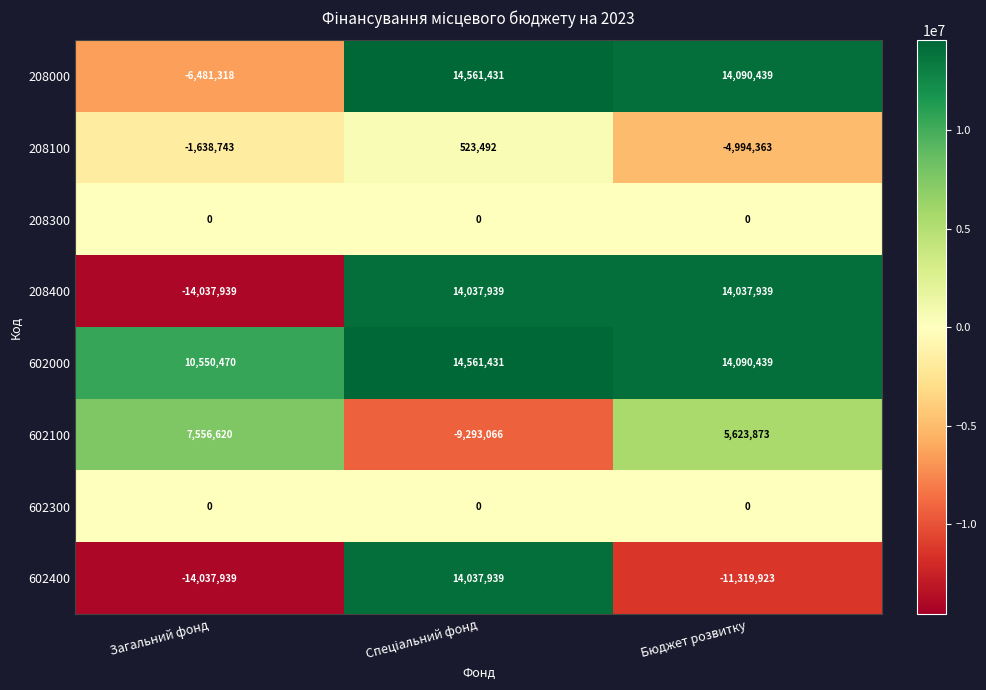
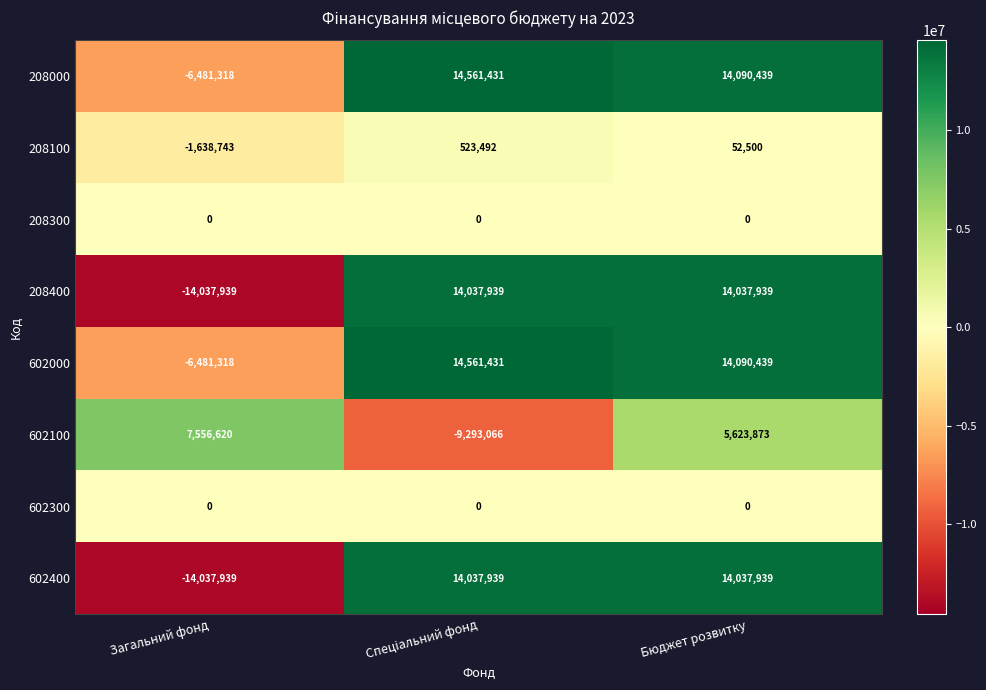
  {
    "208000": {
      "Загальний фонд": "-6,481,318",
      "Спеціальний фонд": "14,561,431",
      "Бюджет розвитку": "14,090,439"
    },
    "208100": {
      "Загальний фонд": "-1,638,743",
      "Спеціальний фонд": "523,492",
-     "Бюджет розвитку": "-4,994,363"
+     "Бюджет розвитку": "52,500"
    },
    "208300": {
      "Загальний фонд": "0",
      "Спеціальний фонд": "0",
      "Бюджет розвитку": "0"
    },
    "208400": {
      "Загальний фонд": "-14,037,939",
      "Спеціальний фонд": "14,037,939",
      "Бюджет розвитку": "14,037,939"
    },
    "602000": {
-     "Загальний фонд": "10,550,470",
+     "Загальний фонд": "-6,481,318",
      "Спеціальний фонд": "14,561,431",
      "Бюджет розвитку": "14,090,439"
    },
    "602100": {
      "Загальний фонд": "7,556,620",
      "Спеціальний фонд": "-9,293,066",
      "Бюджет розвитку": "5,623,873"
    },
    "602300": {
      "Загальний фонд": "0",
      "Спеціальний фонд": "0",
      "Бюджет розвитку": "0"
    },
    "602400": {
      "Загальний фонд": "-14,037,939",
      "Спеціальний фонд": "14,037,939",
-     "Бюджет розвитку": "-11,319,923"
+     "Бюджет розвитку": "14,037,939"
    }
  }
